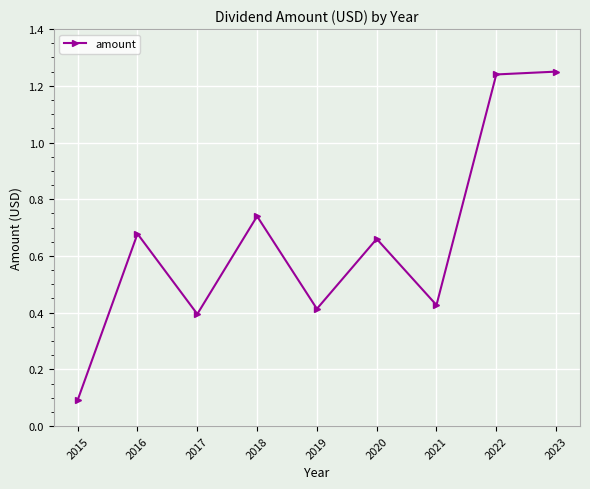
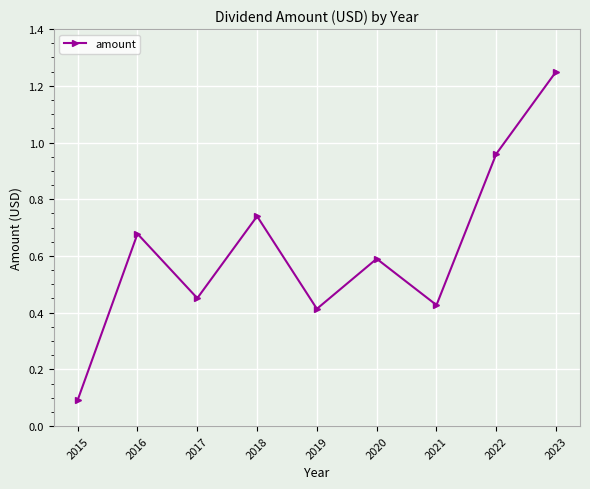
  {
    "2015": 0.09,
    "2016": 0.68,
-   "2017": 0.40,
+   "2017": 0.45,
    "2018": 0.74,
    "2019": 0.41,
-   "2020": 0.66,
+   "2020": 0.59,
    "2021": 0.43,
-   "2022": 1.24,
+   "2022": 0.96,
    "2023": 1.25
  }
